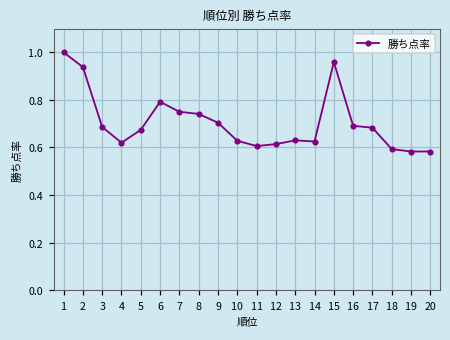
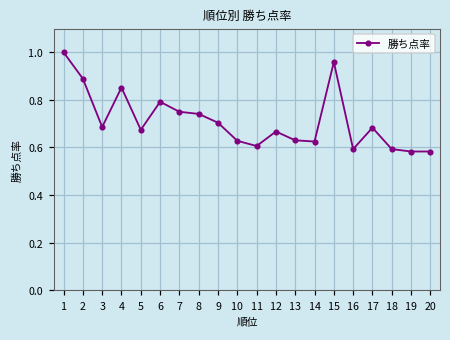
  {
    "1": 1.00,
-   "2": 0.94,
+   "2": 0.89,
    "3": 0.69,
-   "4": 0.62,
+   "4": 0.85,
    "5": 0.67,
    "6": 0.79,
    "7": 0.75,
    "8": 0.74,
    "9": 0.70,
    "10": 0.63,
    "11": 0.61,
-   "12": 0.61,
+   "12": 0.67,
    "13": 0.63,
    "14": 0.63,
    "15": 0.96,
-   "16": 0.69,
+   "16": 0.59,
    "17": 0.68,
    "18": 0.59,
    "19": 0.58,
    "20": 0.58
  }
